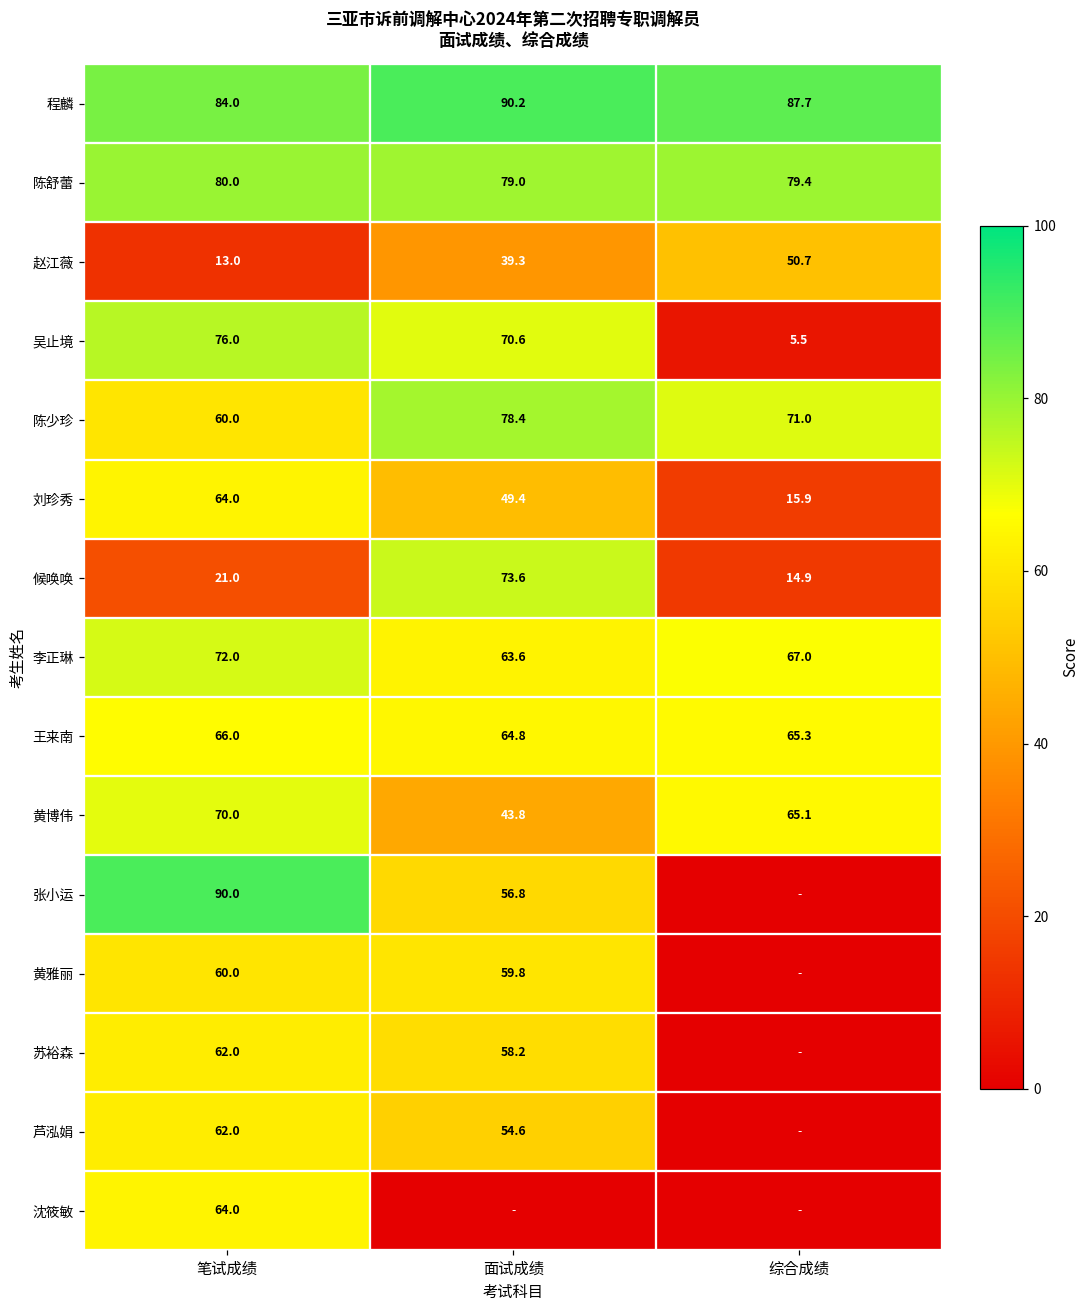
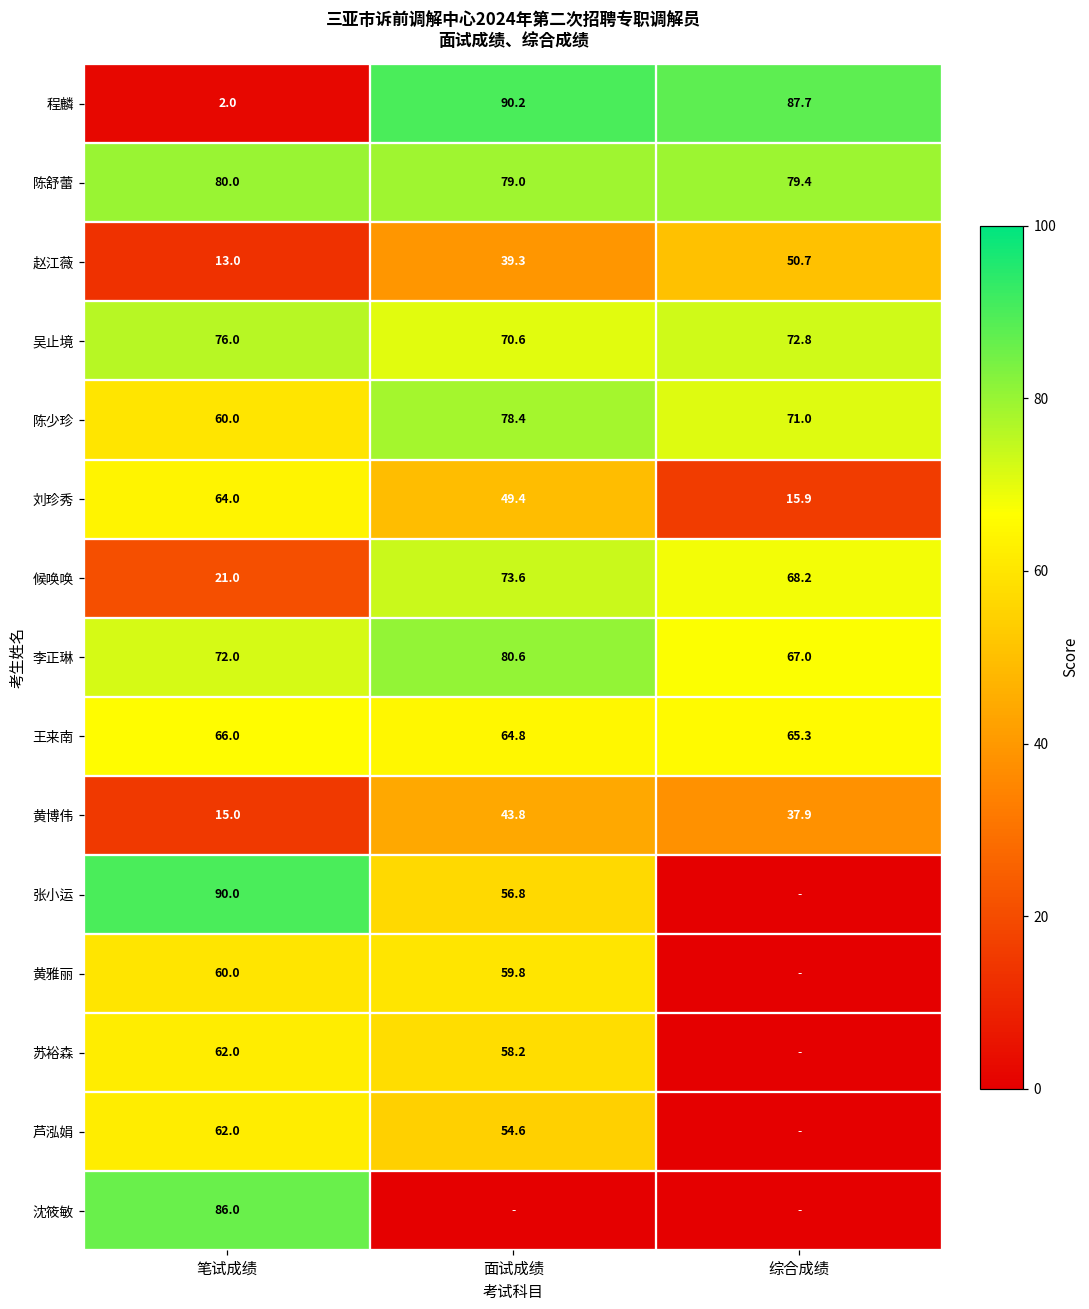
  {
    "程麟": {
-     "笔试成绩": 84.0,
+     "笔试成绩": 2.0,
      "面试成绩": 90.2,
      "综合成绩": 87.7
    },
    "陈舒蕾": {
      "笔试成绩": 80.0,
      "面试成绩": 79.0,
      "综合成绩": 79.4
    },
    "赵江薇": {
      "笔试成绩": 13.0,
      "面试成绩": 39.3,
      "综合成绩": 50.7
    },
    "吴止境": {
      "笔试成绩": 76.0,
      "面试成绩": 70.6,
-     "综合成绩": 5.5
+     "综合成绩": 72.8
    },
    "陈少珍": {
      "笔试成绩": 60.0,
      "面试成绩": 78.4,
      "综合成绩": 71.0
    },
    "刘珍秀": {
      "笔试成绩": 64.0,
      "面试成绩": 49.4,
      "综合成绩": 15.9
    },
    "候唤唤": {
      "笔试成绩": 21.0,
      "面试成绩": 73.6,
-     "综合成绩": 14.9
+     "综合成绩": 68.2
    },
    "李正琳": {
      "笔试成绩": 72.0,
-     "面试成绩": 63.6,
+     "面试成绩": 80.6,
      "综合成绩": 67.0
    },
    "王来南": {
      "笔试成绩": 66.0,
      "面试成绩": 64.8,
      "综合成绩": 65.3
    },
    "黄博伟": {
-     "笔试成绩": 70.0,
+     "笔试成绩": 15.0,
      "面试成绩": 43.8,
-     "综合成绩": 65.1
+     "综合成绩": 37.9
    },
    "张小运": {
      "笔试成绩": 90.0,
      "面试成绩": 56.8
    },
    "黄雅丽": {
      "笔试成绩": 60.0,
      "面试成绩": 59.8
    },
    "苏裕森": {
      "笔试成绩": 62.0,
      "面试成绩": 58.2
    },
    "芦泓娟": {
      "笔试成绩": 62.0,
      "面试成绩": 54.6
    },
    "沈筱敏": {
-     "笔试成绩": 64.0
+     "笔试成绩": 86.0
    }
  }
